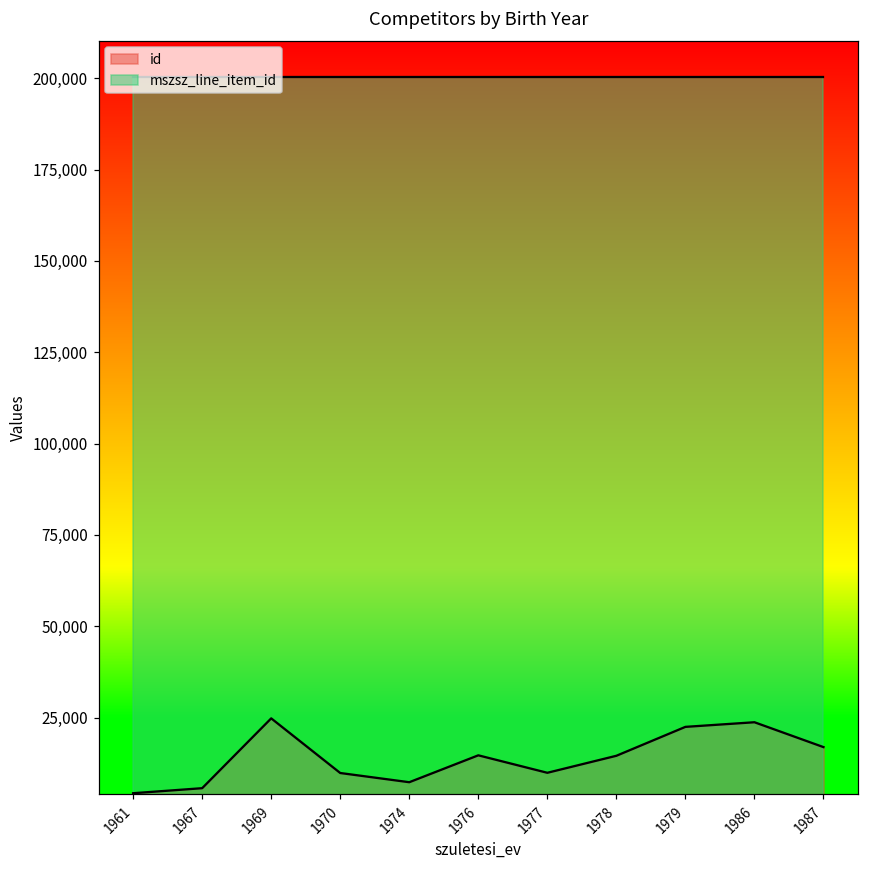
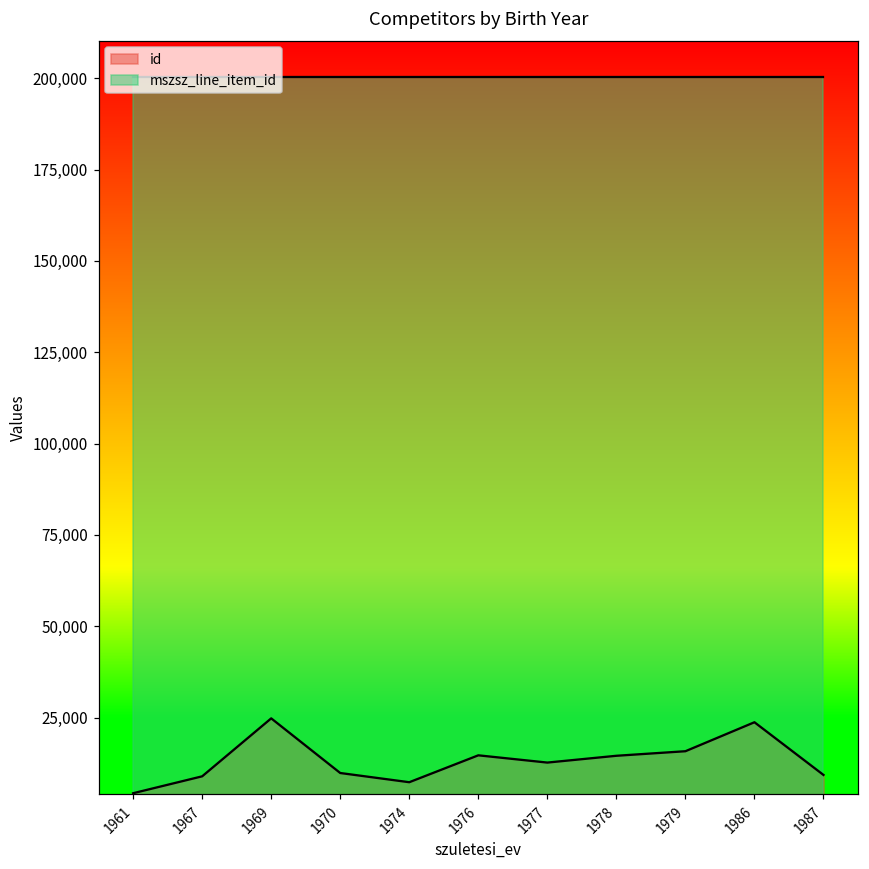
  {
    "id": {
      "1961": "4,000",
-     "1967": "6,000",
+     "1967": "9,000",
      "1969": "25,000",
      "1970": "10,000",
      "1974": "7,000",
      "1976": "15,000",
-     "1977": "10,000",
+     "1977": "13,000",
      "1978": "15,000",
-     "1979": "22,000",
+     "1979": "16,000",
      "1986": "24,000",
-     "1987": "17,000"
+     "1987": "9,000"
    },
    "mszsz_line_item_id": {
      "1970": "200,000",
      "1974": "200,000",
      "1976": "200,000",
      "1977": "200,000",
      "1978": "200,000",
      "1979": "200,000",
      "1986": "200,000",
      "1987": "200,000"
    }
  }
